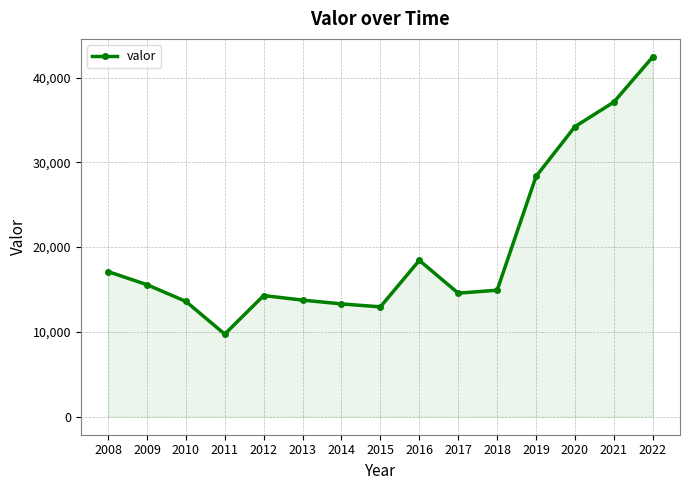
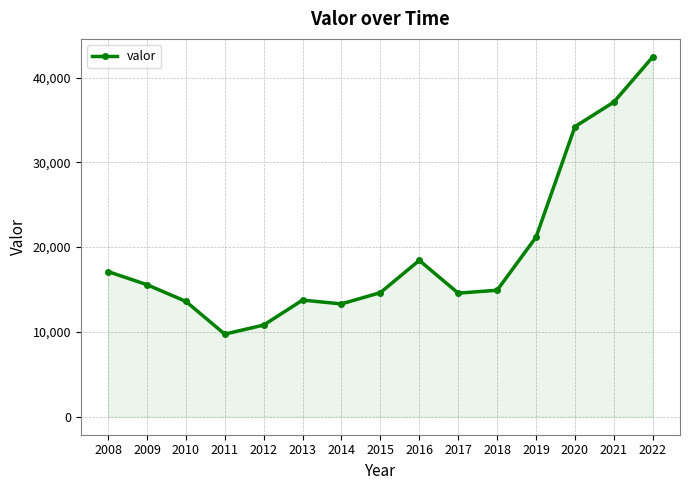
  {
    "2008": "17,000",
    "2009": "16,000",
    "2010": "14,000",
    "2011": "10,000",
-   "2012": "14,000",
+   "2012": "11,000",
    "2013": "14,000",
    "2014": "13,000",
-   "2015": "13,000",
+   "2015": "15,000",
    "2016": "18,000",
    "2017": "15,000",
    "2018": "15,000",
-   "2019": "28,000",
+   "2019": "21,000",
    "2020": "34,000",
    "2021": "37,000",
    "2022": "42,000"
  }
